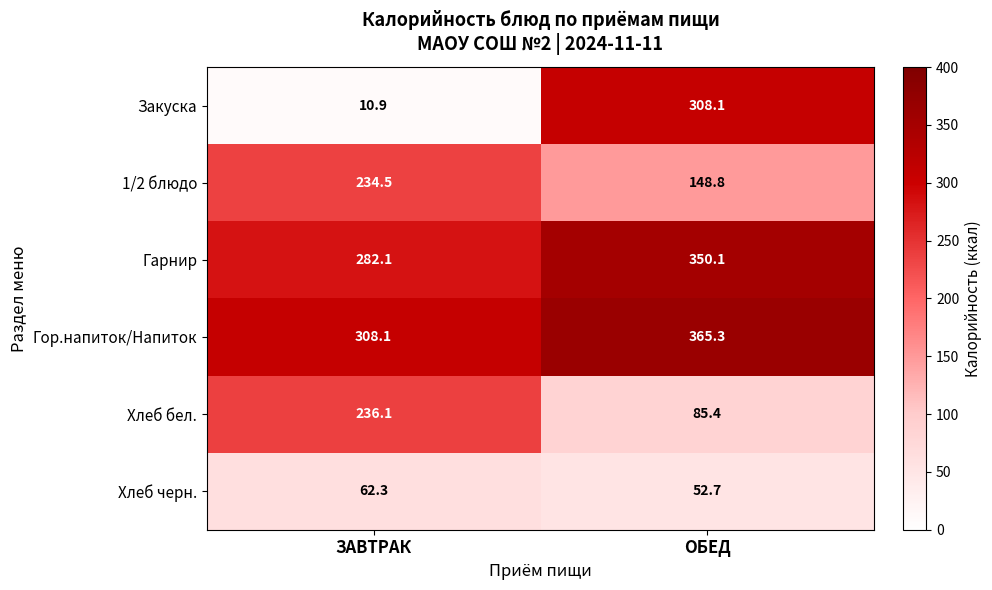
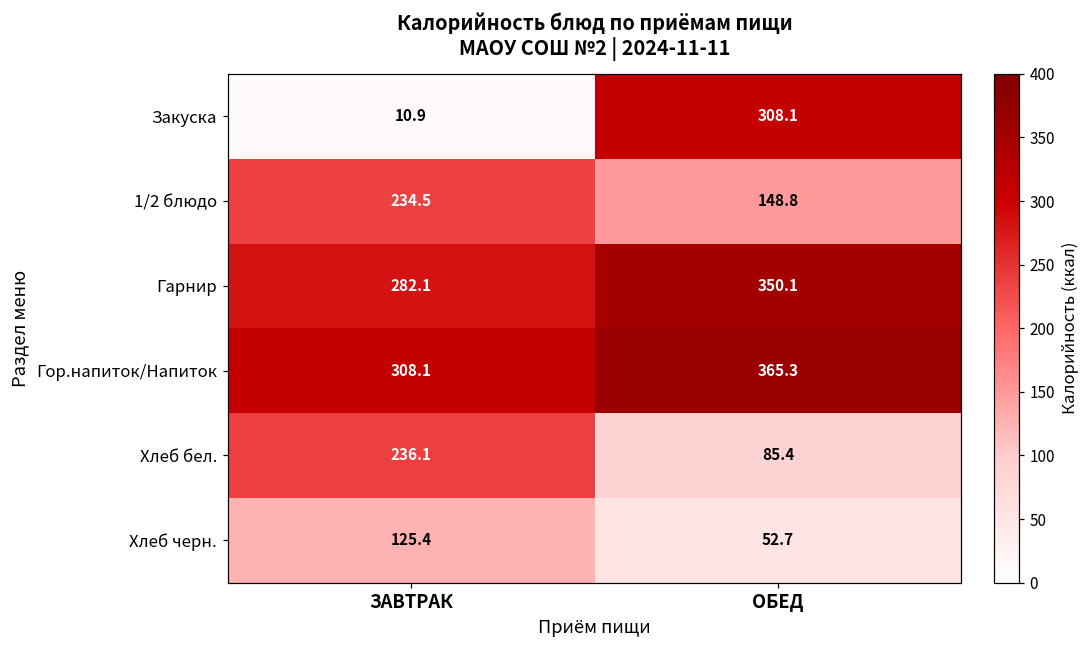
  {
    "Закуска": {
      "ЗАВТРАК": 10.9,
      "ОБЕД": 308.1
    },
    "1/2 блюдо": {
      "ЗАВТРАК": 234.5,
      "ОБЕД": 148.8
    },
    "Гарнир": {
      "ЗАВТРАК": 282.1,
      "ОБЕД": 350.1
    },
    "Гор.напиток/Напиток": {
      "ЗАВТРАК": 308.1,
      "ОБЕД": 365.3
    },
    "Хлеб бел.": {
      "ЗАВТРАК": 236.1,
      "ОБЕД": 85.4
    },
    "Хлеб черн.": {
-     "ЗАВТРАК": 62.3,
+     "ЗАВТРАК": 125.4,
      "ОБЕД": 52.7
    }
  }
